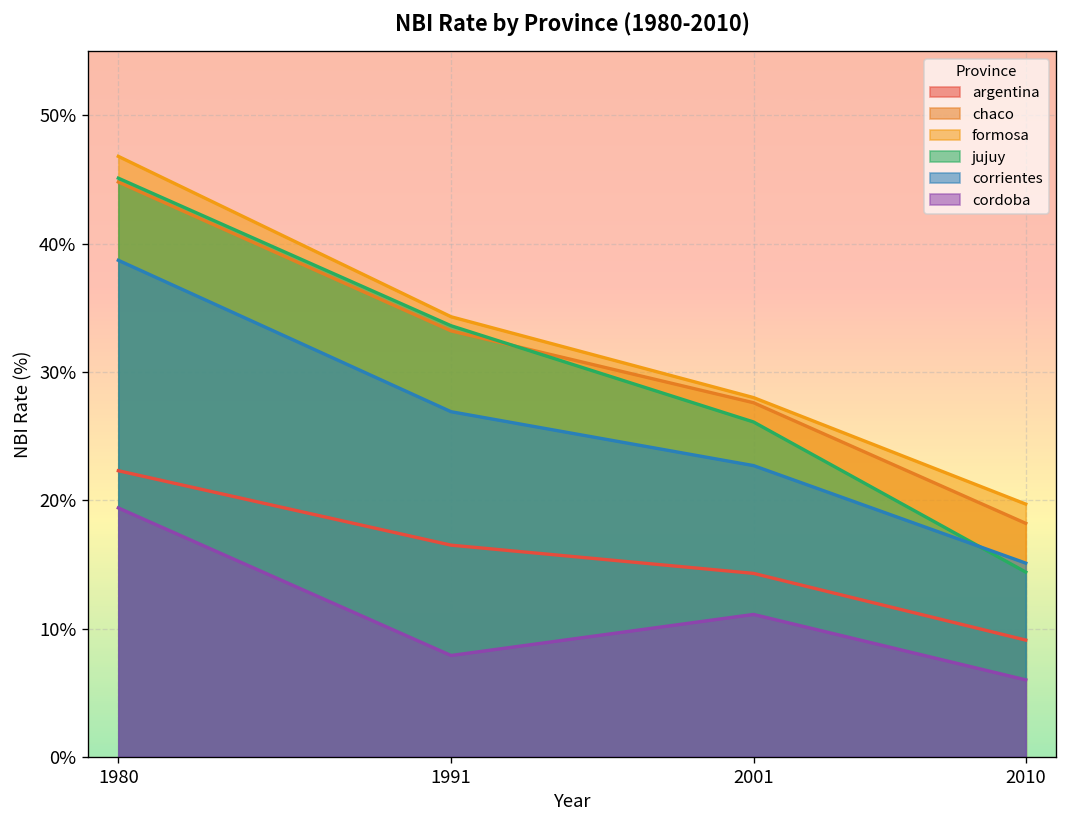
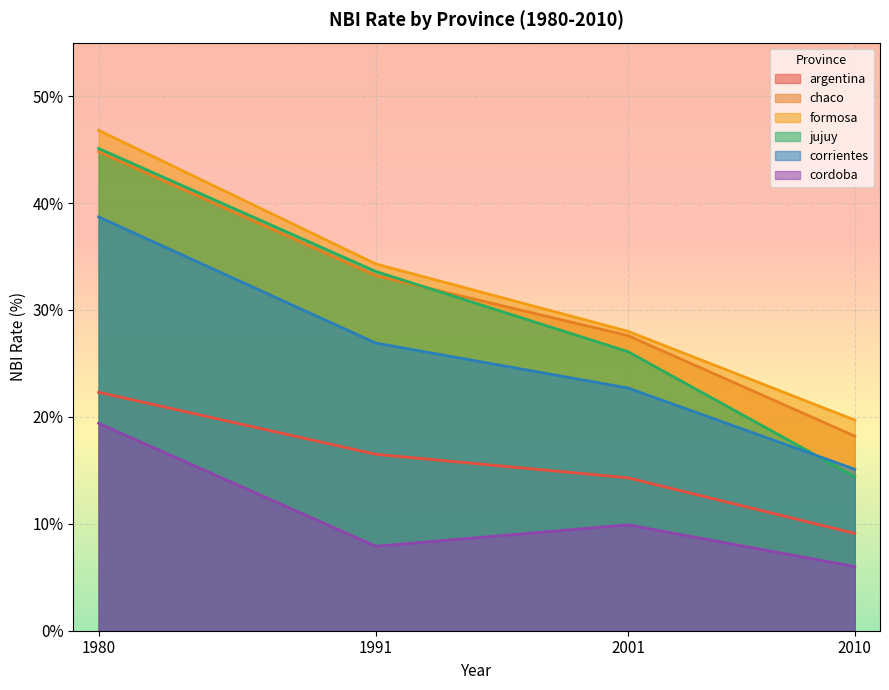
  {
    "jujuy": {
      "1980": "45.1%",
      "1991": "33.6%",
      "2001": "26.1%",
      "2010": "14.4%"
    },
    "corrientes": {
      "1980": "38.7%",
      "1991": "26.9%",
      "2001": "22.7%",
      "2010": "15.1%"
    },
    "cordoba": {
      "1980": "19.4%",
      "1991": "7.9%",
-     "2001": "11.1%",
+     "2001": "9.9%",
      "2010": "6.0%"
    }
  }
